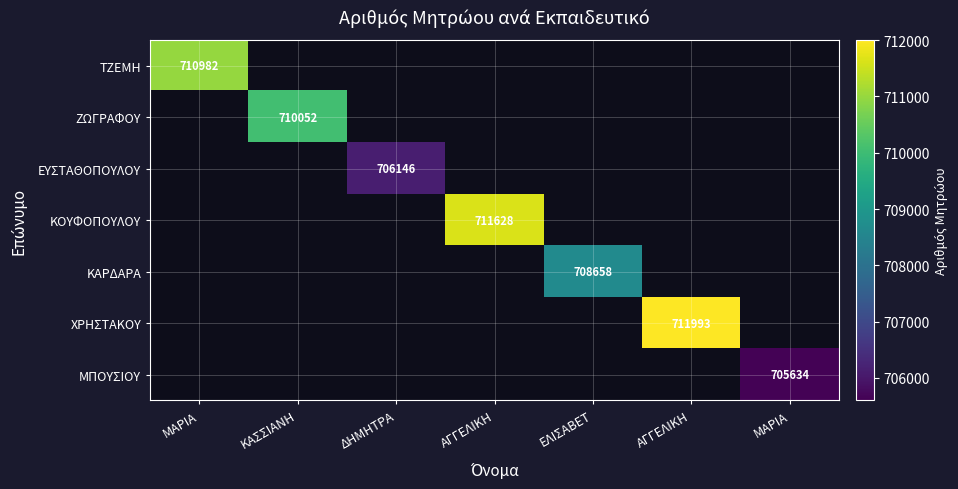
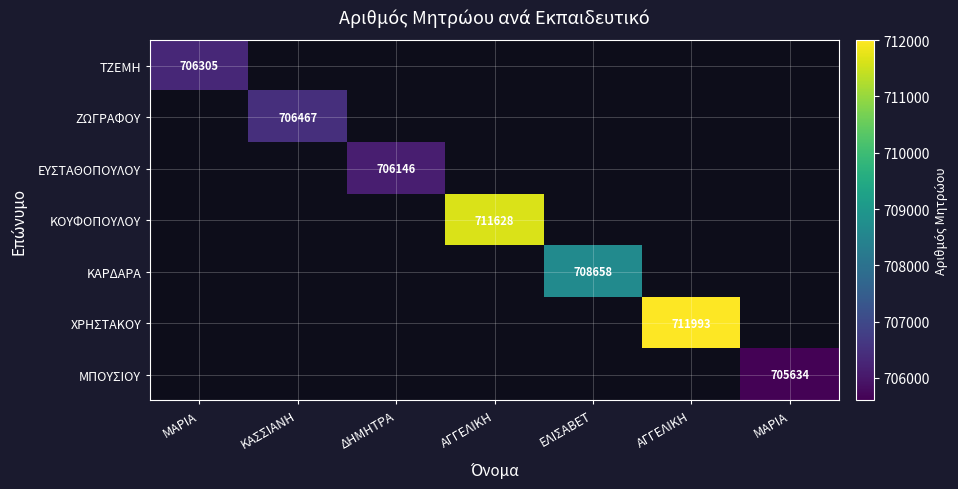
  {
    "ΤΖΕΜΗ": {
-     "ΜΑΡΙΑ": 710982
+     "ΜΑΡΙΑ": 706305
    },
    "ΖΩΓΡΑΦΟΥ": {
-     "ΚΑΣΣΙΑΝΗ": 710052
+     "ΚΑΣΣΙΑΝΗ": 706467
    },
    "ΕΥΣΤΑΘΟΠΟΥΛΟΥ": {
      "ΔΗΜΗΤΡΑ": 706146
    },
    "ΚΟΥΦΟΠΟΥΛΟΥ": {
      "ΑΓΓΕΛΙΚΗ": 711628
    },
    "ΚΑΡΔΑΡΑ": {
      "ΕΛΙΣΑΒΕΤ": 708658
    },
    "ΧΡΗΣΤΑΚΟΥ": {
      "ΑΓΓΕΛΙΚΗ": 711993
    },
    "ΜΠΟΥΣΙΟΥ": {
      "ΜΑΡΙΑ": 705634
    }
  }
